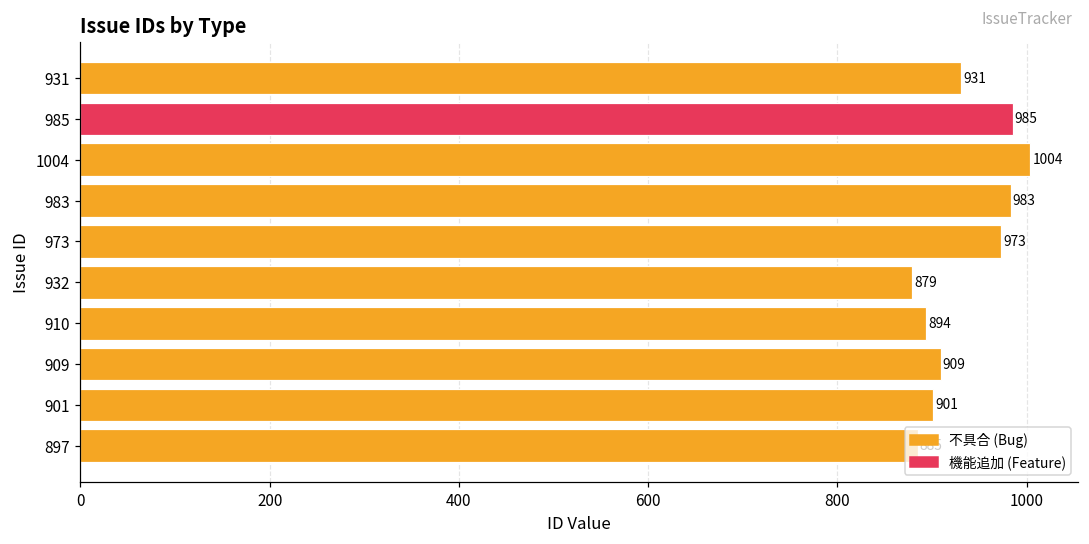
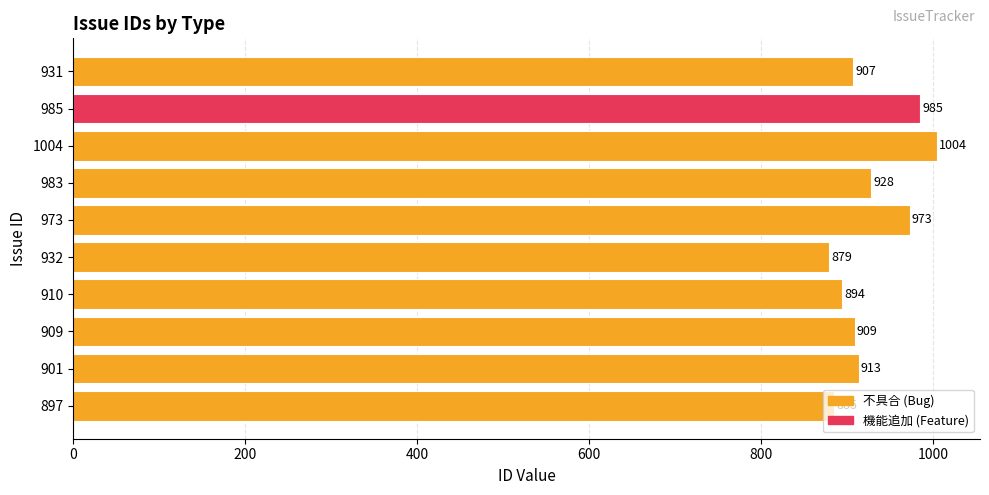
  {
-   "931": 931,
+   "931": 907,
    "985": 985,
    "1004": 1004,
-   "983": 983,
+   "983": 928,
    "973": 973,
    "932": 879,
    "910": 894,
    "909": 909,
-   "901": 901
+   "901": 913
  }
